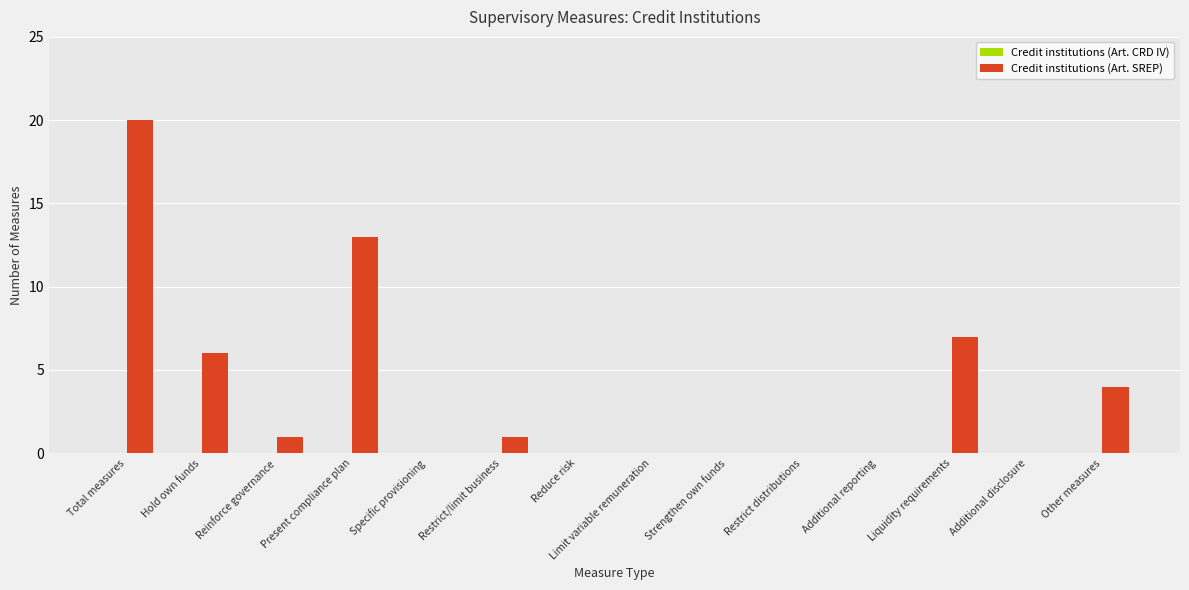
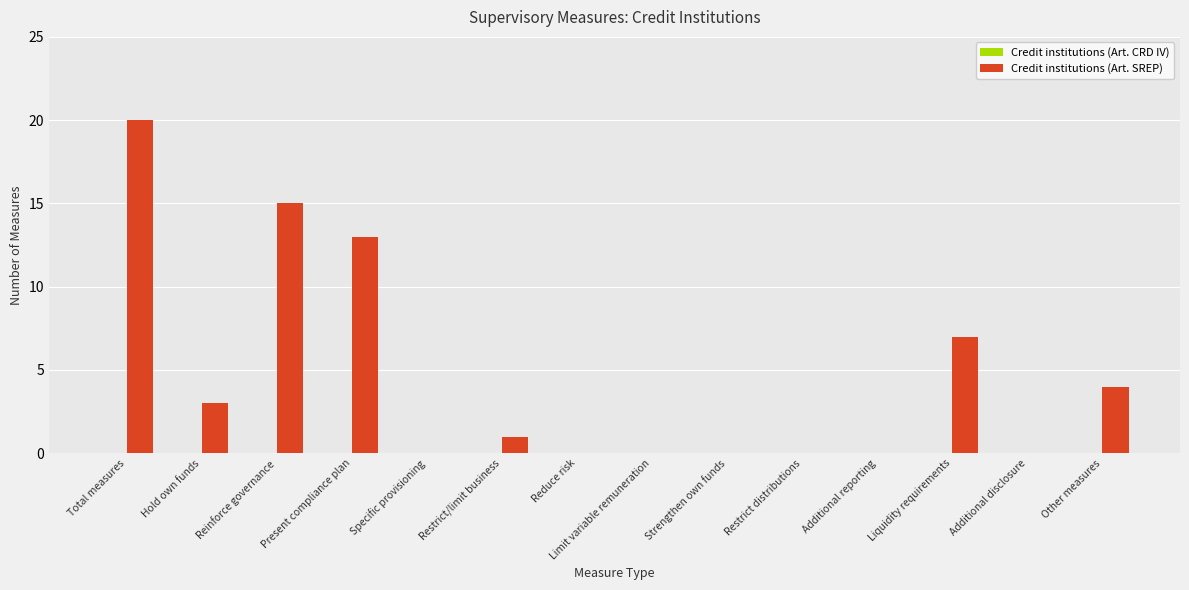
  {
    "Credit institutions (Art. CRD IV)": {
      "Total measures": 0,
      "Hold own funds": 0,
      "Reinforce governance": 0,
      "Present compliance plan": 0,
      "Specific provisioning": 0,
      "Restrict/limit business": 0,
      "Reduce risk": 0,
      "Limit variable remuneration": 0,
      "Strengthen own funds": 0,
      "Restrict distributions": 0,
      "Additional reporting": 0,
      "Liquidity requirements": 0,
      "Additional disclosure": 0,
      "Other measures": 0
    },
    "Credit institutions (Art. SREP)": {
      "Total measures": 20,
-     "Hold own funds": 6,
-     "Reinforce governance": 1,
+     "Hold own funds": 3,
+     "Reinforce governance": 15,
      "Present compliance plan": 13,
      "Specific provisioning": 0,
      "Restrict/limit business": 1,
      "Reduce risk": 0,
      "Limit variable remuneration": 0,
      "Strengthen own funds": 0,
      "Restrict distributions": 0,
      "Additional reporting": 0,
      "Liquidity requirements": 7,
      "Additional disclosure": 0,
      "Other measures": 4
    }
  }
